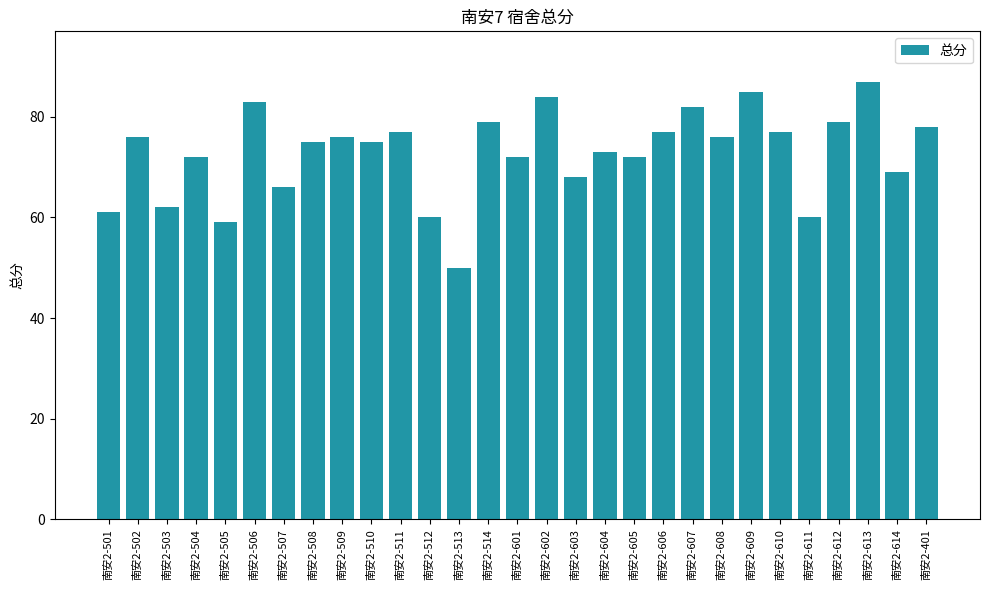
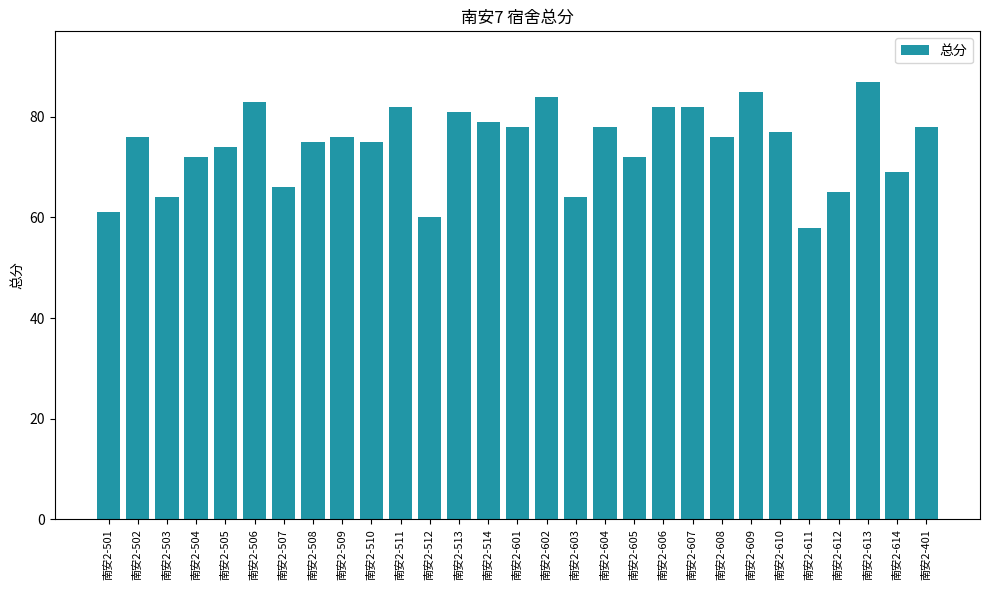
  {
    "南安2-501": 61,
    "南安2-502": 76,
-   "南安2-503": 62,
+   "南安2-503": 64,
    "南安2-504": 72,
-   "南安2-505": 59,
+   "南安2-505": 74,
    "南安2-506": 83,
    "南安2-507": 66,
    "南安2-508": 75,
    "南安2-509": 76,
    "南安2-510": 75,
-   "南安2-511": 77,
+   "南安2-511": 82,
    "南安2-512": 60,
-   "南安2-513": 50,
+   "南安2-513": 81,
    "南安2-514": 79,
-   "南安2-601": 72,
+   "南安2-601": 78,
    "南安2-602": 84,
-   "南安2-603": 68,
-   "南安2-604": 73,
+   "南安2-603": 64,
+   "南安2-604": 78,
    "南安2-605": 72,
-   "南安2-606": 77,
+   "南安2-606": 82,
    "南安2-607": 82,
    "南安2-608": 76,
    "南安2-609": 85,
    "南安2-610": 77,
-   "南安2-611": 60,
-   "南安2-612": 79,
+   "南安2-611": 58,
+   "南安2-612": 65,
    "南安2-613": 87,
    "南安2-614": 69,
    "南安2-401": 78
  }
